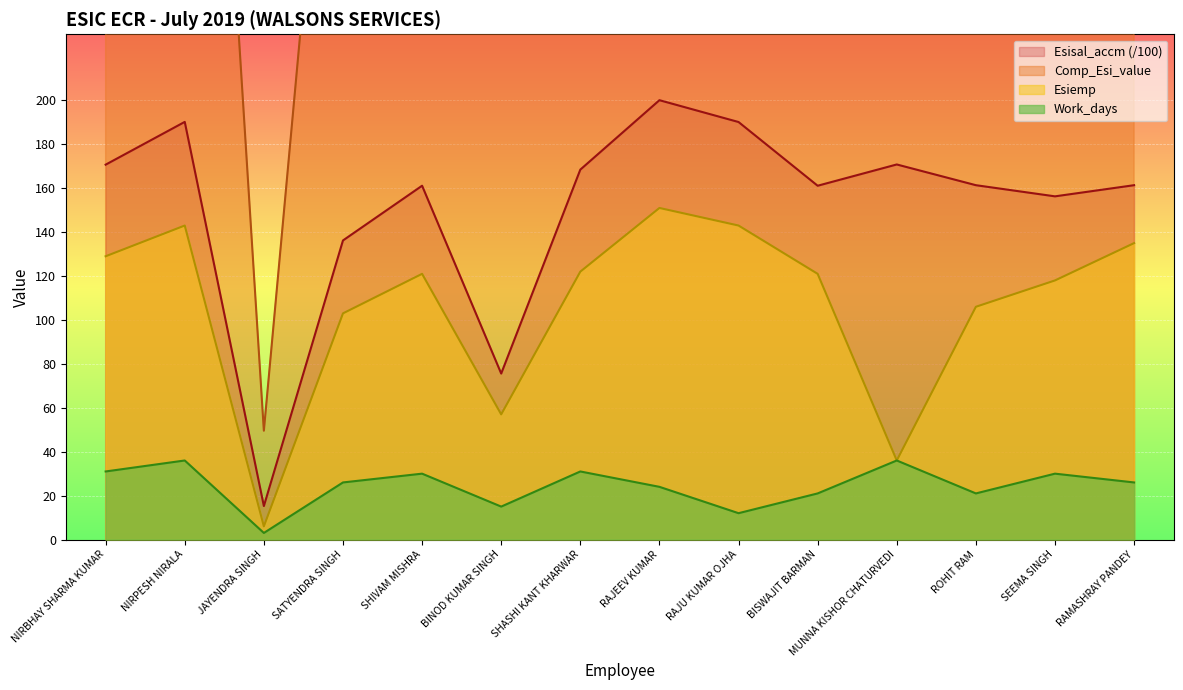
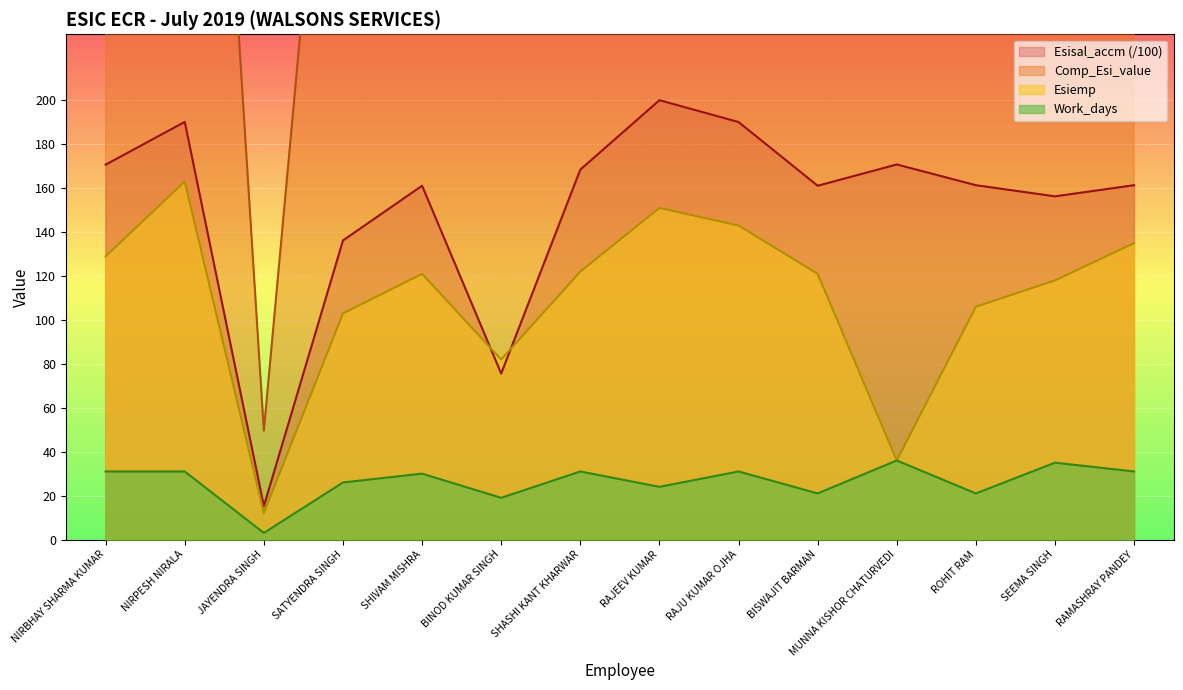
  {
    "Esiemp": {
      "NIRBHAY SHARMA KUMAR": 129,
-     "NIRPESH NIRALA": 143,
-     "JAYENDRA SINGH": 6,
+     "NIRPESH NIRALA": 163,
+     "JAYENDRA SINGH": 12,
      "SATYENDRA SINGH": 103,
      "SHIVAM MISHRA": 121,
-     "BINOD KUMAR SINGH": 57,
+     "BINOD KUMAR SINGH": 82,
      "SHASHI KANT KHARWAR": 122,
      "RAJEEV KUMAR": 151,
      "RAJU KUMAR OJHA": 143,
      "BISWAJIT BARMAN": 121,
      "ROHIT RAM": 106,
      "SEEMA SINGH": 118,
      "RAMASHRAY PANDEY": 135
    },
    "Work_days": {
      "NIRBHAY SHARMA KUMAR": 31,
-     "NIRPESH NIRALA": 36,
+     "NIRPESH NIRALA": 31,
      "JAYENDRA SINGH": 3,
      "SATYENDRA SINGH": 26,
      "SHIVAM MISHRA": 30,
-     "BINOD KUMAR SINGH": 15,
+     "BINOD KUMAR SINGH": 19,
      "SHASHI KANT KHARWAR": 31,
      "RAJEEV KUMAR": 24,
-     "RAJU KUMAR OJHA": 12,
+     "RAJU KUMAR OJHA": 31,
      "BISWAJIT BARMAN": 21,
      "ROHIT RAM": 21,
-     "SEEMA SINGH": 30,
-     "RAMASHRAY PANDEY": 26
+     "SEEMA SINGH": 35,
+     "RAMASHRAY PANDEY": 31
    }
  }
